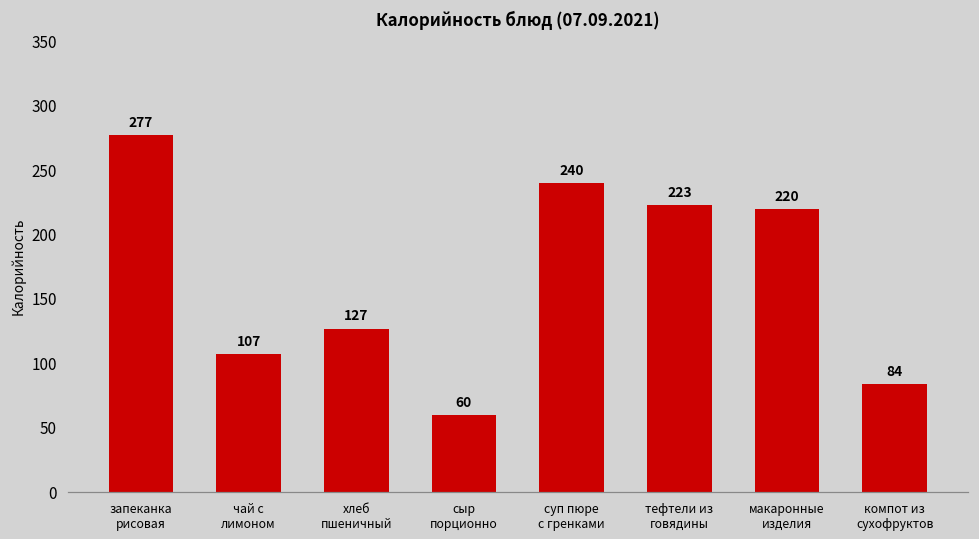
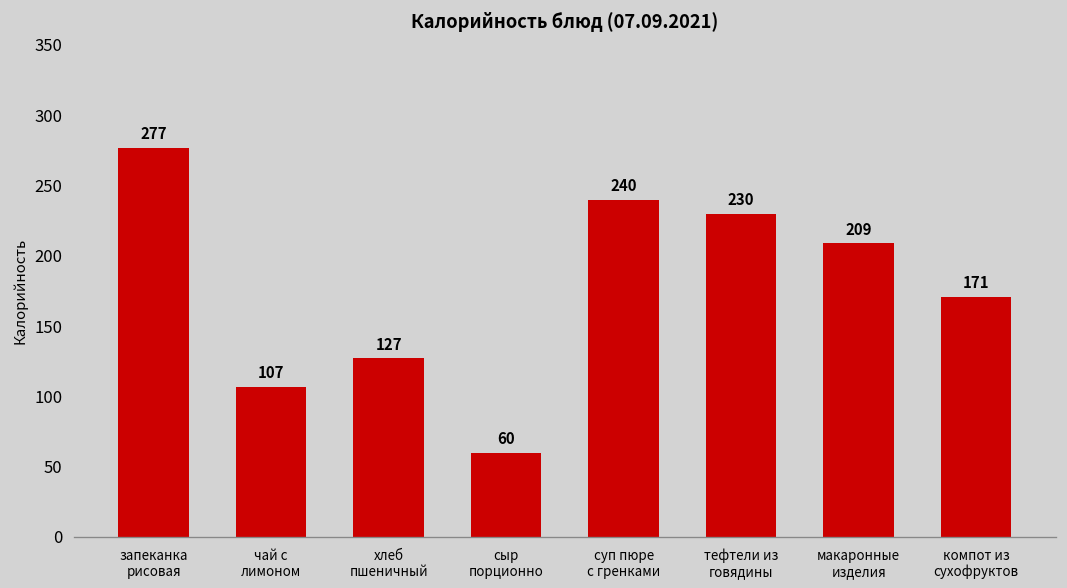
  {
    "запеканка рисовая": 277,
    "чай с лимоном": 107,
    "хлеб пшеничный": 127,
    "сыр порционно": 60,
    "суп пюре с гренками": 240,
-   "тефтели из говядины": 223,
-   "макаронные изделия": 220,
-   "компот из сухофруктов": 84
+   "тефтели из говядины": 230,
+   "макаронные изделия": 209,
+   "компот из сухофруктов": 171
  }
